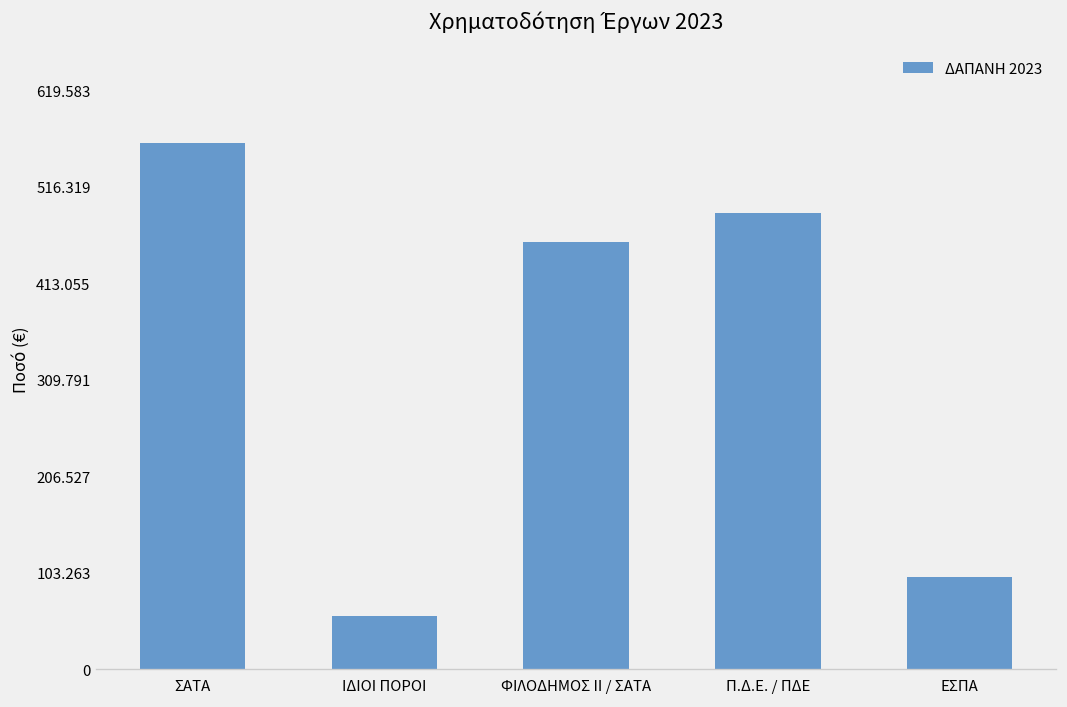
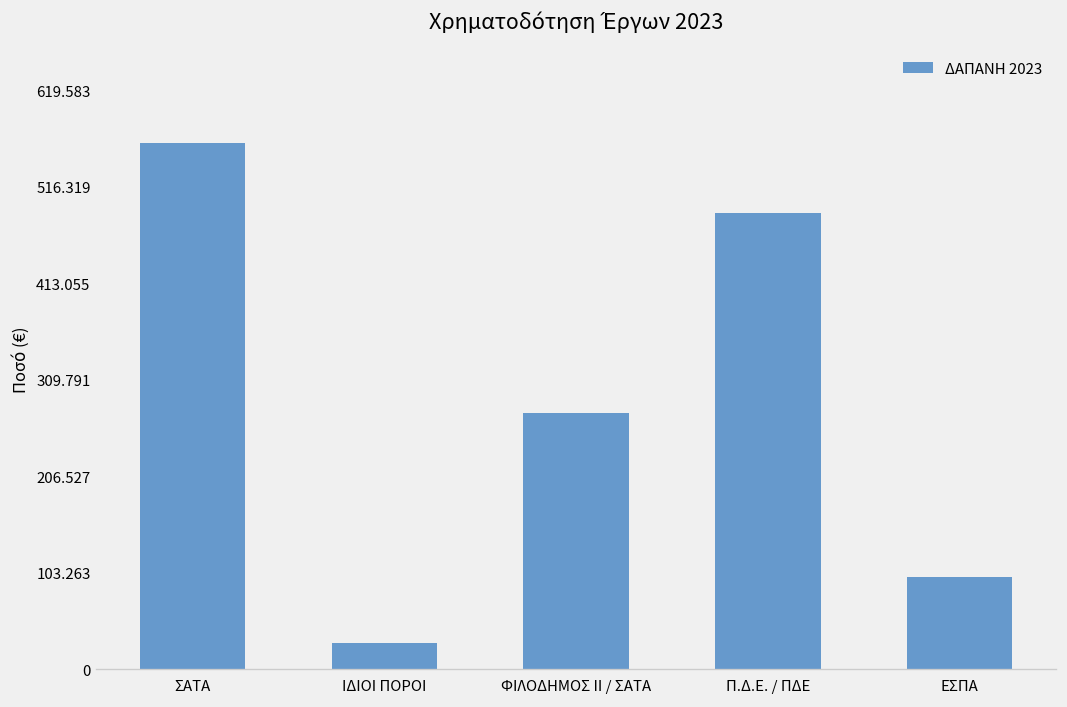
  {
    "ΣΑΤΑ": 560,
-   "ΙΔΙΟΙ ΠΟΡΟΙ": 60,
-   "ΦΙΛΟΔΗΜΟΣ ΙΙ / ΣΑΤΑ": 460,
+   "ΙΔΙΟΙ ΠΟΡΟΙ": 30,
+   "ΦΙΛΟΔΗΜΟΣ ΙΙ / ΣΑΤΑ": 270,
    "Π.Δ.Ε. / ΠΔΕ": 490,
    "ΕΣΠΑ": 100
  }
